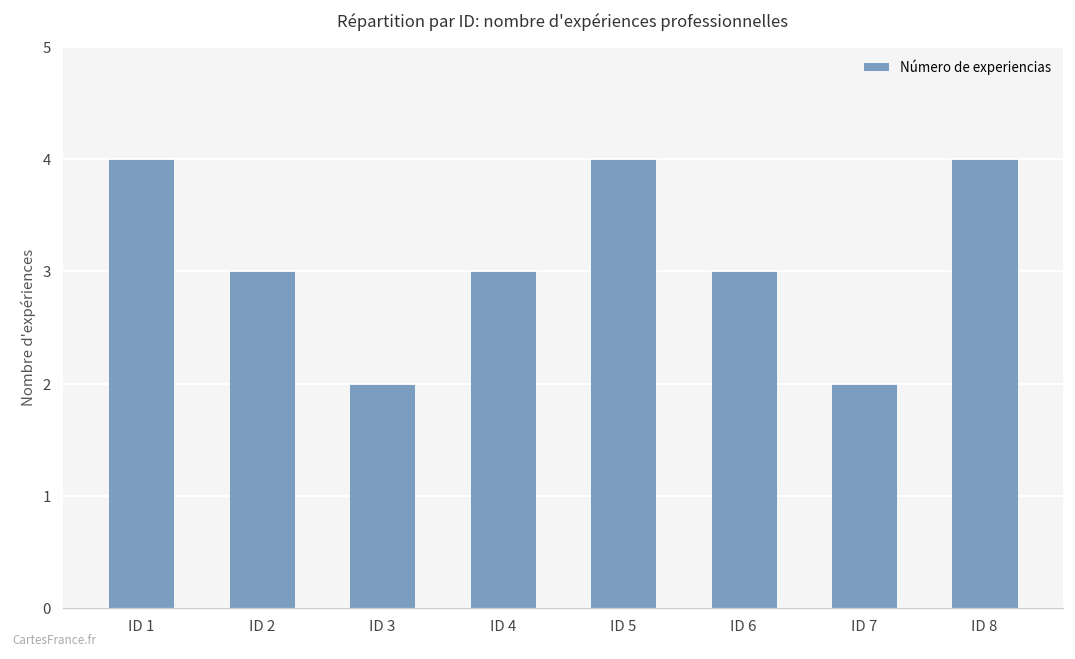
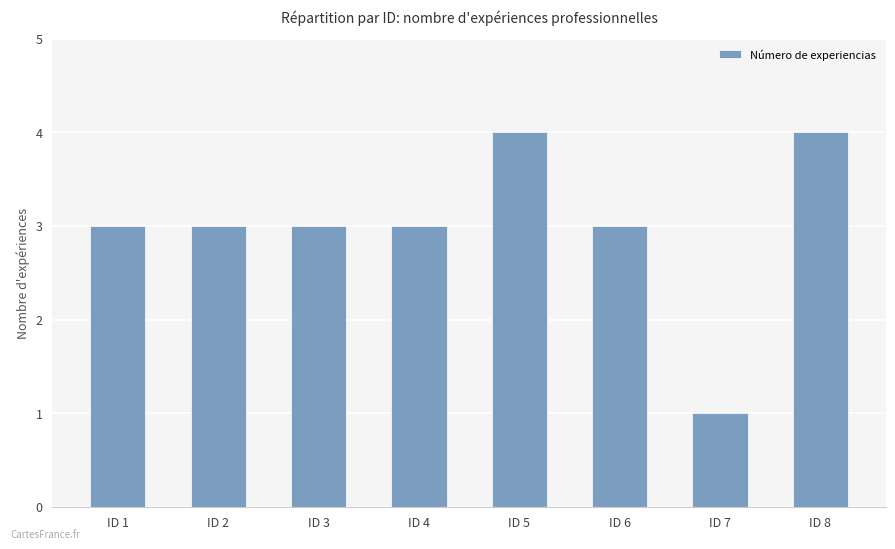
  {
-   "ID 1": 4,
+   "ID 1": 3,
    "ID 2": 3,
-   "ID 3": 2,
+   "ID 3": 3,
    "ID 4": 3,
    "ID 5": 4,
    "ID 6": 3,
-   "ID 7": 2,
+   "ID 7": 1,
    "ID 8": 4
  }
